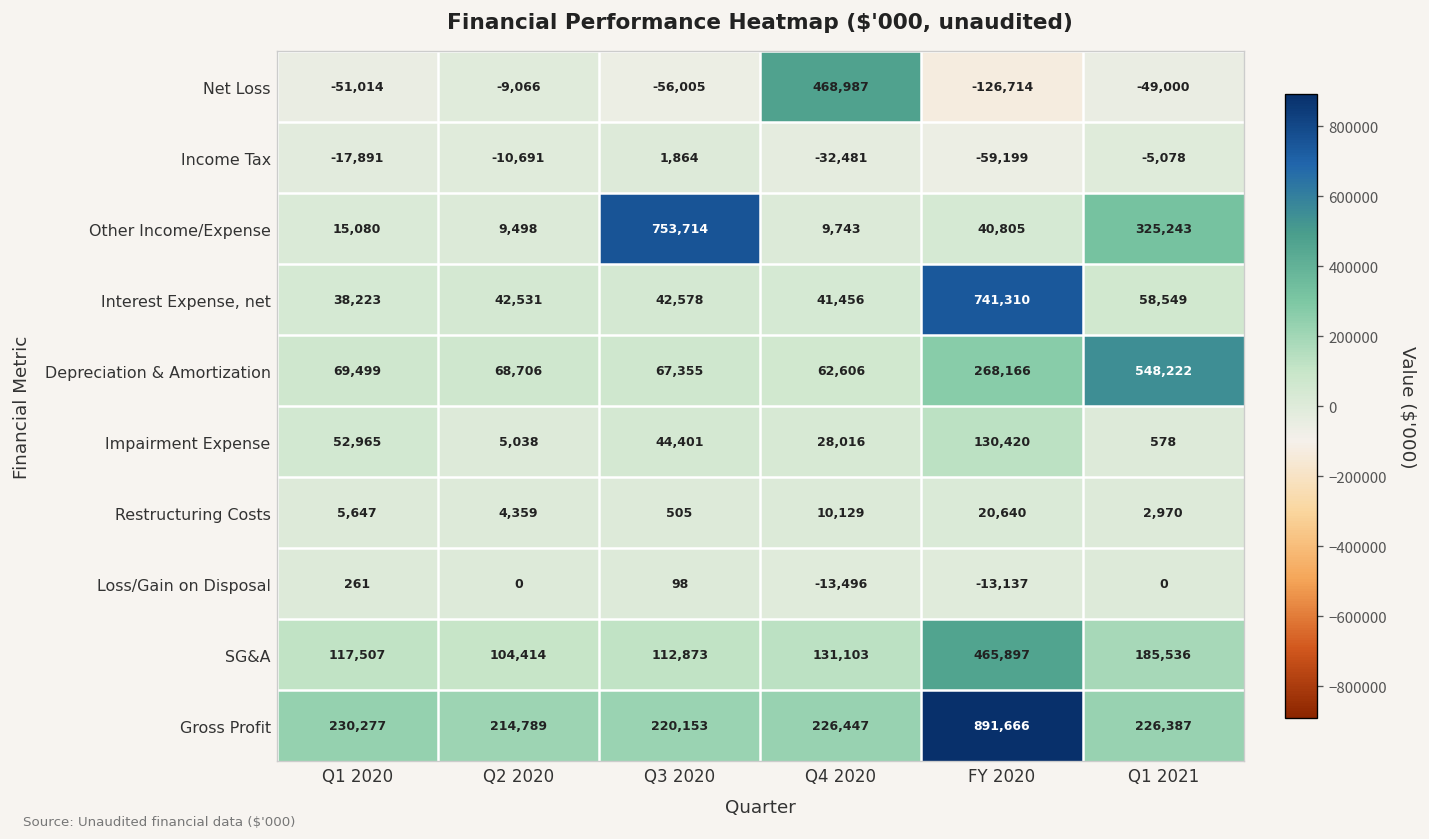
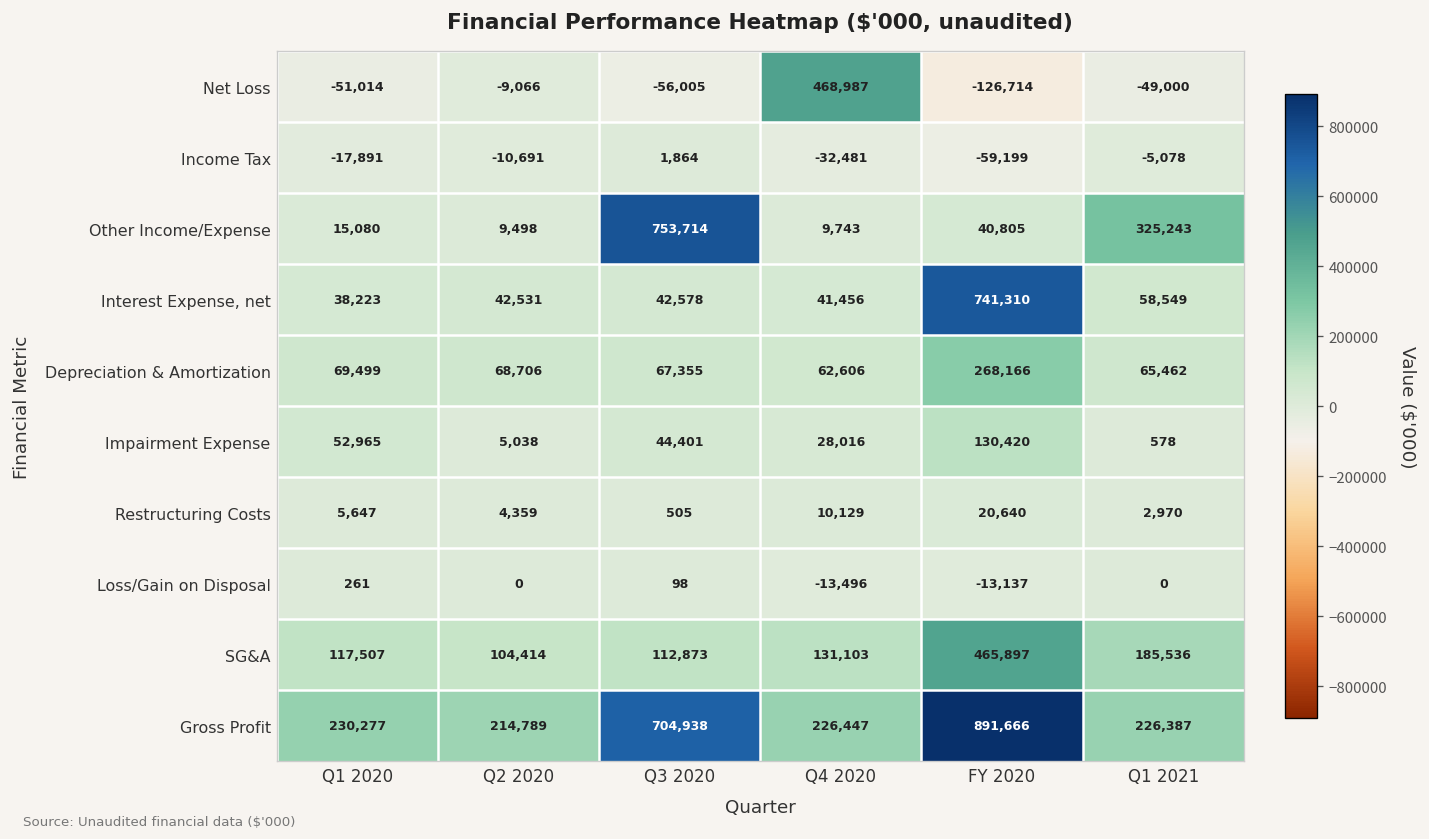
  {
    "Net Loss": {
      "Q1 2020": "-51,014",
      "Q2 2020": "-9,066",
      "Q3 2020": "-56,005",
      "Q4 2020": "468,987",
      "FY 2020": "-126,714",
      "Q1 2021": "-49,000"
    },
    "Income Tax": {
      "Q1 2020": "-17,891",
      "Q2 2020": "-10,691",
      "Q3 2020": "1,864",
      "Q4 2020": "-32,481",
      "FY 2020": "-59,199",
      "Q1 2021": "-5,078"
    },
    "Other Income/Expense": {
      "Q1 2020": "15,080",
      "Q2 2020": "9,498",
      "Q3 2020": "753,714",
      "Q4 2020": "9,743",
      "FY 2020": "40,805",
      "Q1 2021": "325,243"
    },
    "Interest Expense, net": {
      "Q1 2020": "38,223",
      "Q2 2020": "42,531",
      "Q3 2020": "42,578",
      "Q4 2020": "41,456",
      "FY 2020": "741,310",
      "Q1 2021": "58,549"
    },
    "Depreciation & Amortization": {
      "Q1 2020": "69,499",
      "Q2 2020": "68,706",
      "Q3 2020": "67,355",
      "Q4 2020": "62,606",
      "FY 2020": "268,166",
-     "Q1 2021": "548,222"
+     "Q1 2021": "65,462"
    },
    "Impairment Expense": {
      "Q1 2020": "52,965",
      "Q2 2020": "5,038",
      "Q3 2020": "44,401",
      "Q4 2020": "28,016",
      "FY 2020": "130,420",
      "Q1 2021": "578"
    },
    "Restructuring Costs": {
      "Q1 2020": "5,647",
      "Q2 2020": "4,359",
      "Q3 2020": "505",
      "Q4 2020": "10,129",
      "FY 2020": "20,640",
      "Q1 2021": "2,970"
    },
    "Loss/Gain on Disposal": {
      "Q1 2020": "261",
      "Q2 2020": "0",
      "Q3 2020": "98",
      "Q4 2020": "-13,496",
      "FY 2020": "-13,137",
      "Q1 2021": "0"
    },
    "SG&A": {
      "Q1 2020": "117,507",
      "Q2 2020": "104,414",
      "Q3 2020": "112,873",
      "Q4 2020": "131,103",
      "FY 2020": "465,897",
      "Q1 2021": "185,536"
    },
    "Gross Profit": {
      "Q1 2020": "230,277",
      "Q2 2020": "214,789",
-     "Q3 2020": "220,153",
+     "Q3 2020": "704,938",
      "Q4 2020": "226,447",
      "FY 2020": "891,666",
      "Q1 2021": "226,387"
    }
  }
